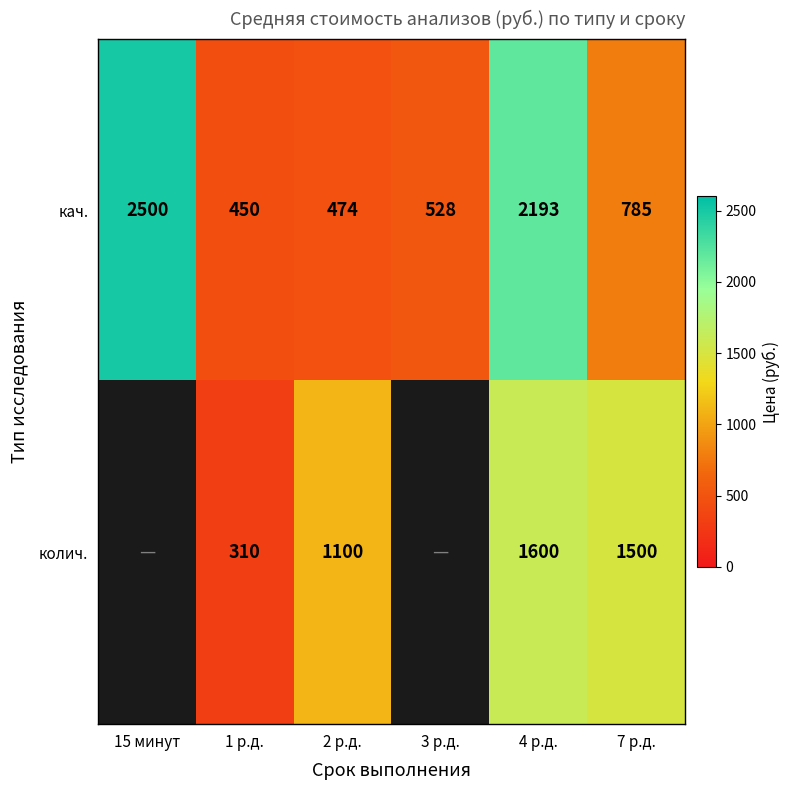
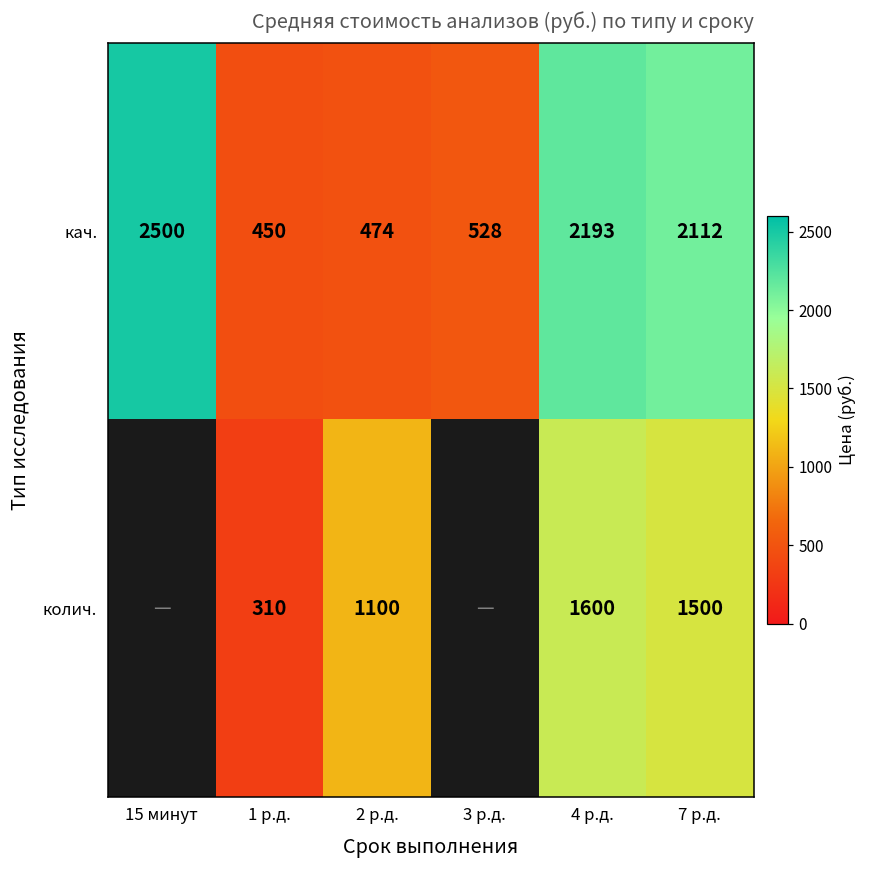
  {
    "кач.": {
      "15 минут": 2500,
      "1 р.д.": 450,
      "2 р.д.": 474,
      "3 р.д.": 528,
      "4 р.д.": 2193,
-     "7 р.д.": 785
+     "7 р.д.": 2112
    },
    "колич.": {
      "1 р.д.": 310,
      "2 р.д.": 1100,
      "4 р.д.": 1600,
      "7 р.д.": 1500
    }
  }
